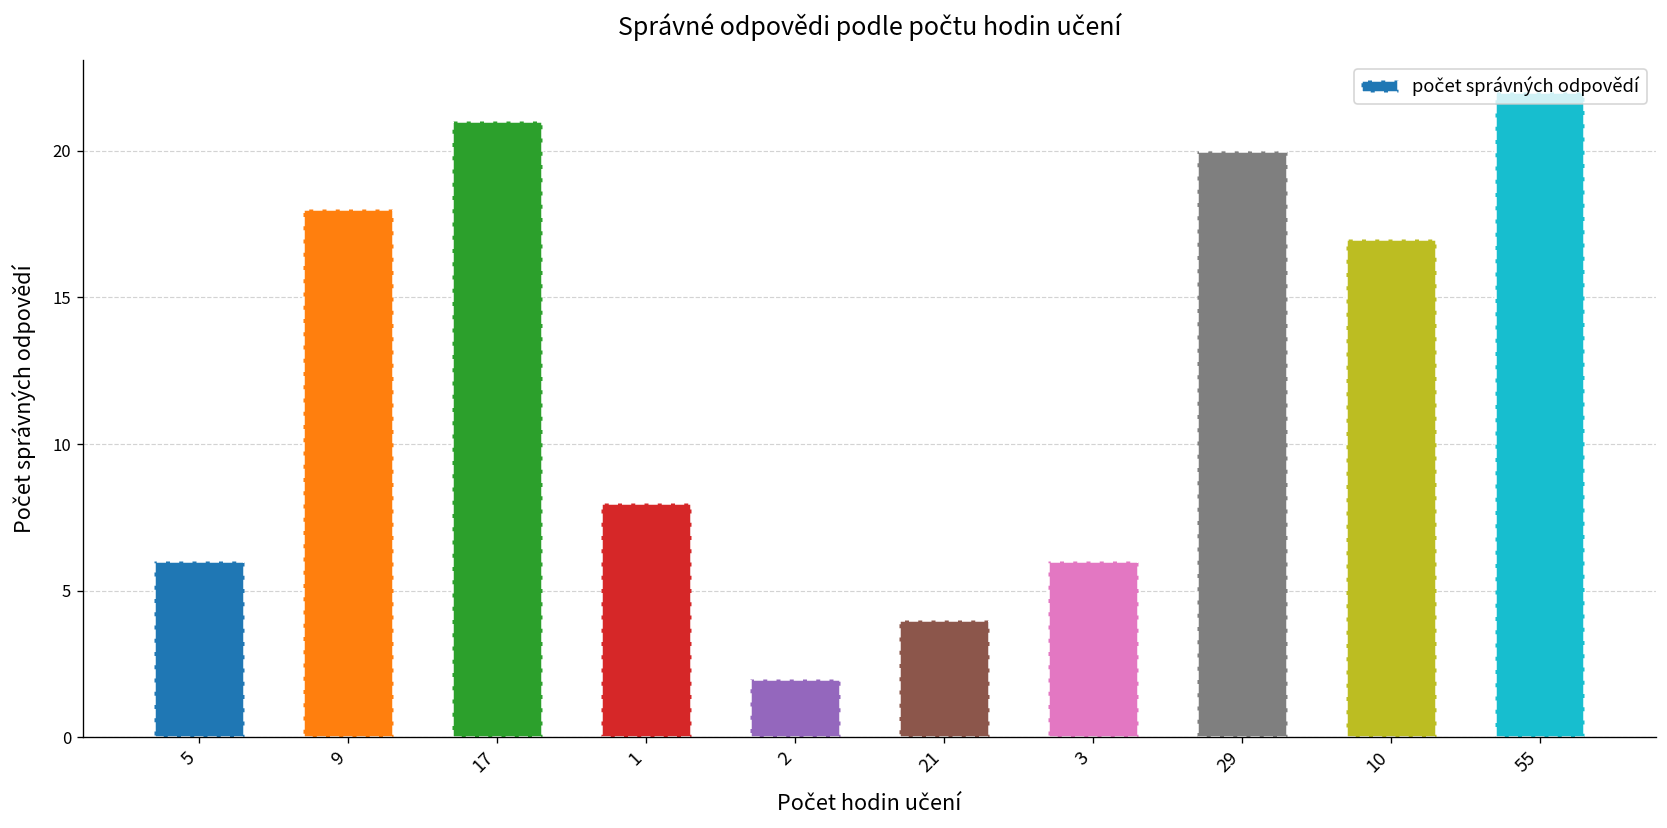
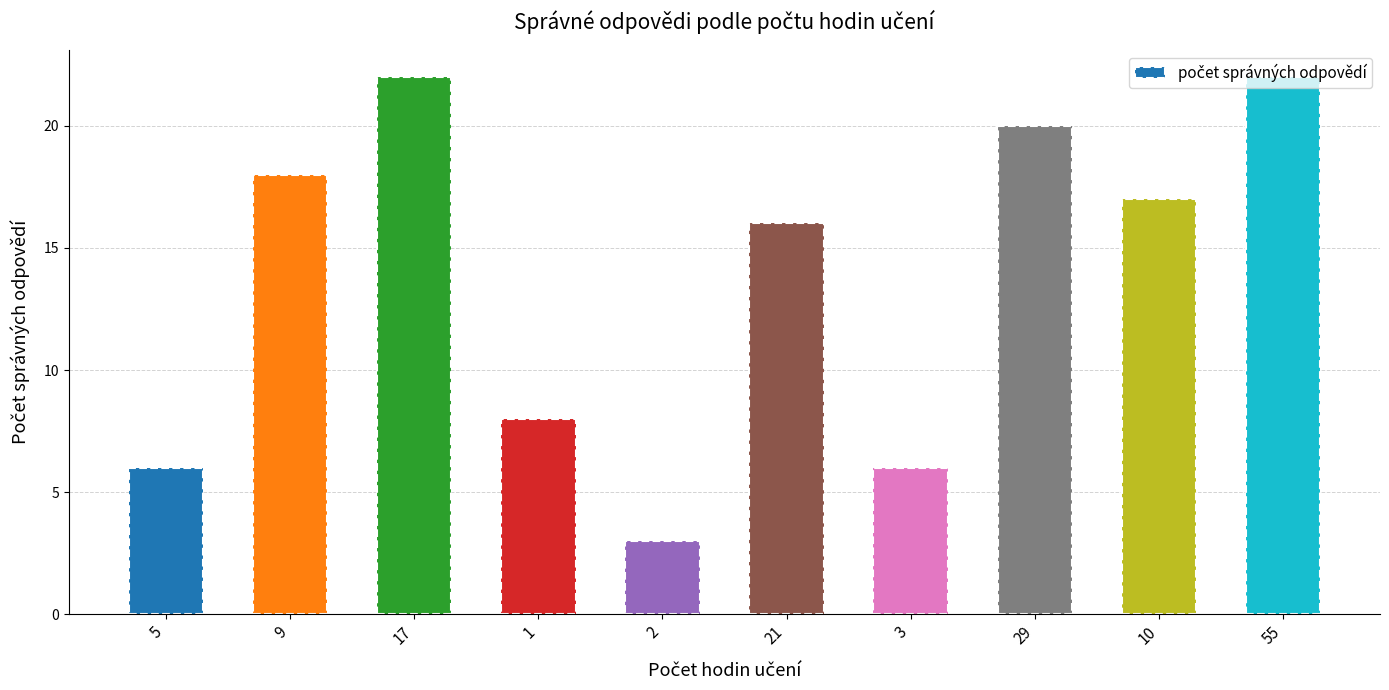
  {
    "5": 6,
    "9": 18,
-   "17": 21,
+   "17": 22,
    "1": 8,
-   "2": 2,
-   "21": 4,
+   "2": 3,
+   "21": 16,
    "3": 6,
    "29": 20,
    "10": 17
  }
